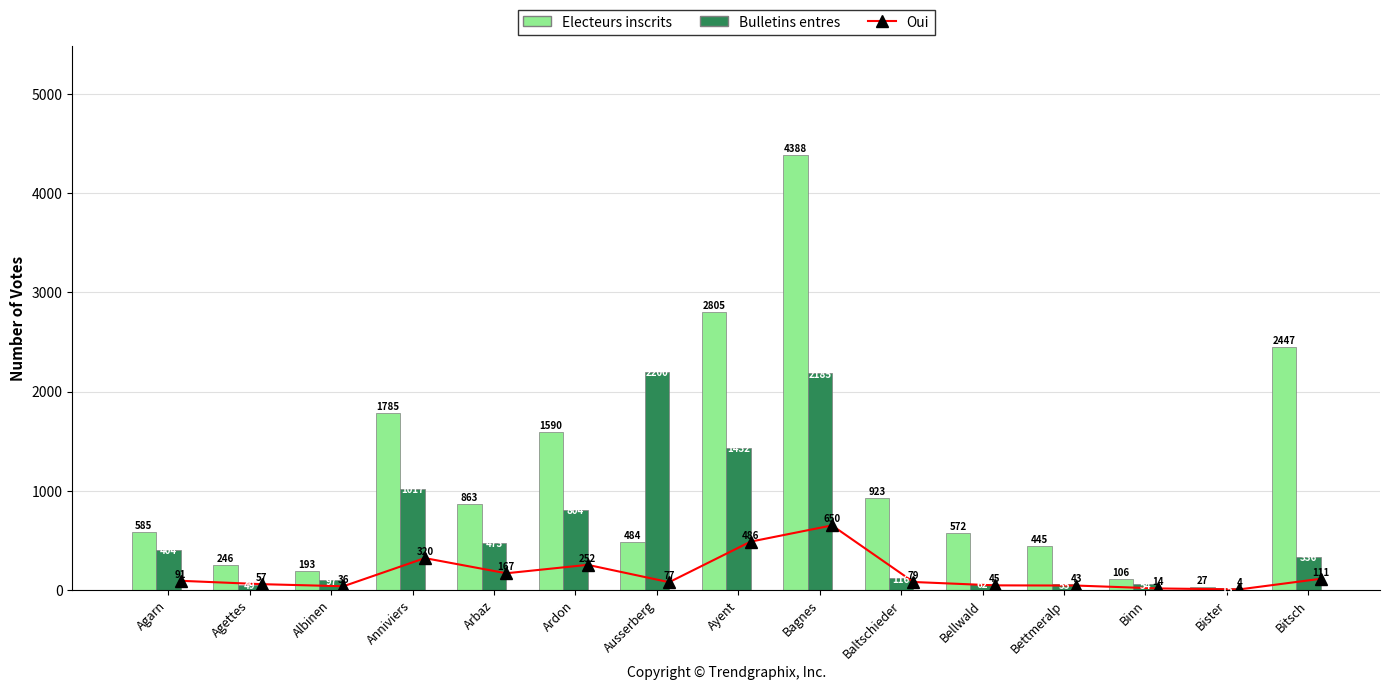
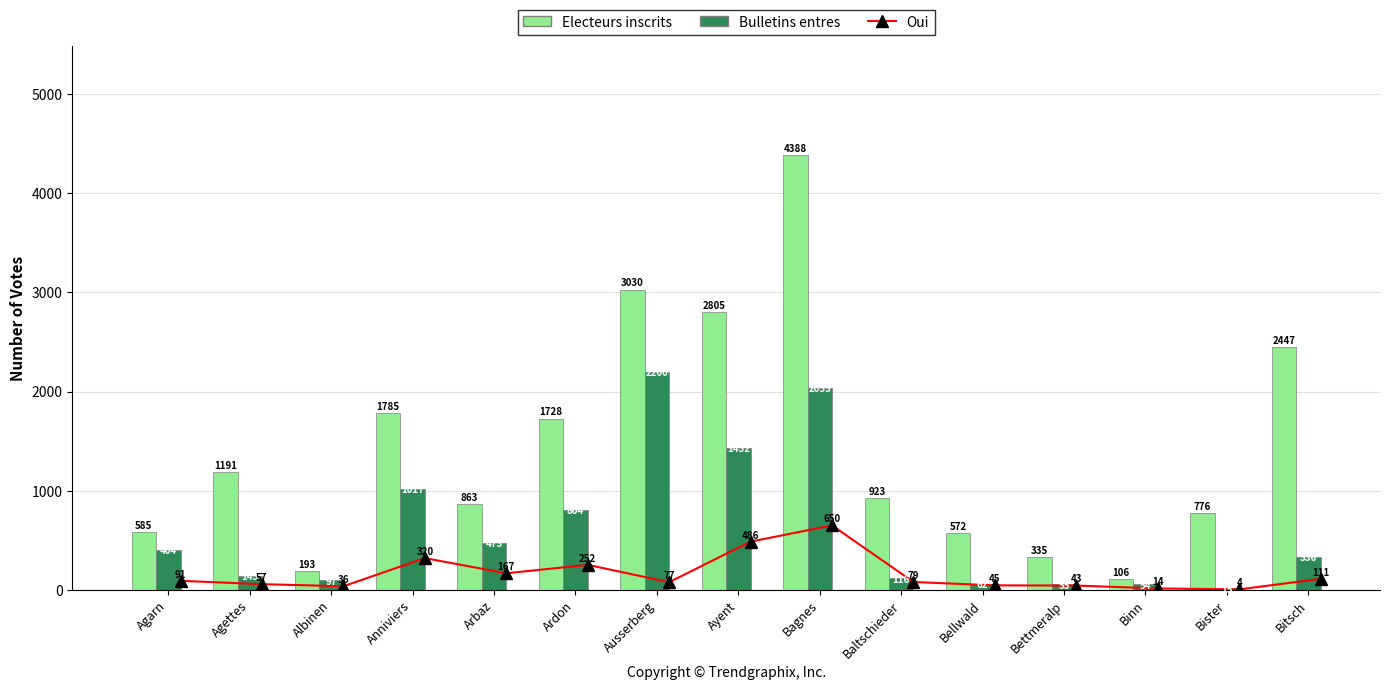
  {
    "Electeurs inscrits": {
      "Agarn": 585,
-     "Agettes": 246,
+     "Agettes": 1191,
      "Albinen": 193,
      "Anniviers": 1785,
      "Arbaz": 863,
-     "Ardon": 1590,
-     "Ausserberg": 484,
+     "Ardon": 1728,
+     "Ausserberg": 3030,
      "Ayent": 2805,
      "Bagnes": 4388,
      "Baltschieder": 923,
      "Bellwald": 572,
-     "Bettmeralp": 445,
+     "Bettmeralp": 335,
      "Binn": 106,
-     "Bister": 27,
+     "Bister": 776,
      "Bitsch": 2447
    },
    "Bulletins entres": {
-     "Agettes": 0,
+     "Agettes": 100,
      "Albinen": 97,
      "Arbaz": 473,
      "Ardon": 804,
-     "Bagnes": 2185,
+     "Bagnes": 2035,
      "Baltschieder": 116,
      "Bellwald": 62,
      "Bettmeralp": 55,
      "Binn": 54,
      "Bitsch": 336
    }
  }
